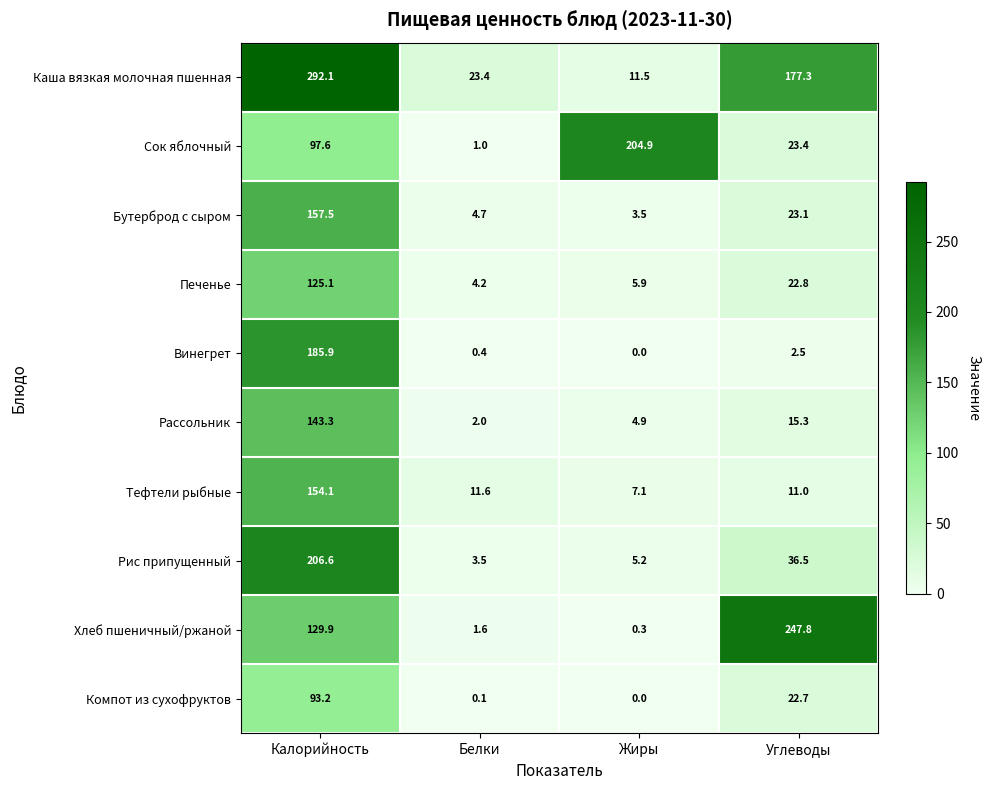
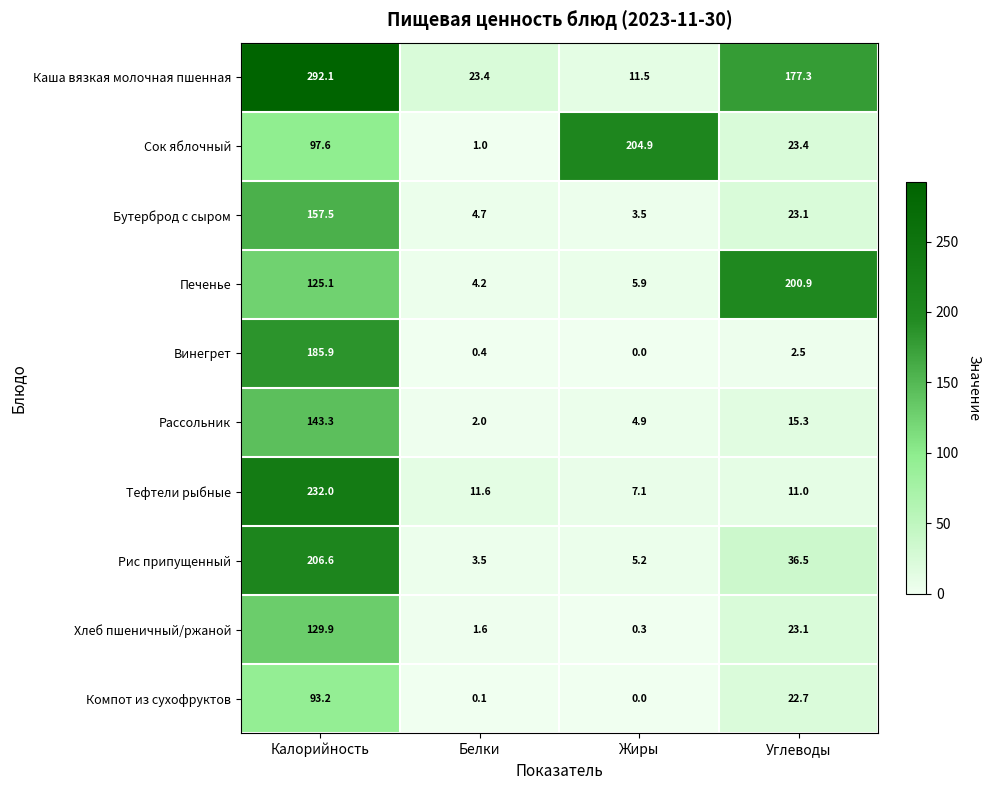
  {
    "Каша вязкая молочная пшенная": {
      "Калорийность": 292.1,
      "Белки": 23.4,
      "Жиры": 11.5,
      "Углеводы": 177.3
    },
    "Сок яблочный": {
      "Калорийность": 97.6,
      "Белки": 1.0,
      "Жиры": 204.9,
      "Углеводы": 23.4
    },
    "Бутерброд с сыром": {
      "Калорийность": 157.5,
      "Белки": 4.7,
      "Жиры": 3.5,
      "Углеводы": 23.1
    },
    "Печенье": {
      "Калорийность": 125.1,
      "Белки": 4.2,
      "Жиры": 5.9,
-     "Углеводы": 22.8
+     "Углеводы": 200.9
    },
    "Винегрет": {
      "Калорийность": 185.9,
      "Белки": 0.4,
      "Жиры": 0.0,
      "Углеводы": 2.5
    },
    "Рассольник": {
      "Калорийность": 143.3,
      "Белки": 2.0,
      "Жиры": 4.9,
      "Углеводы": 15.3
    },
    "Тефтели рыбные": {
-     "Калорийность": 154.1,
+     "Калорийность": 232.0,
      "Белки": 11.6,
      "Жиры": 7.1,
      "Углеводы": 11.0
    },
    "Рис припущенный": {
      "Калорийность": 206.6,
      "Белки": 3.5,
      "Жиры": 5.2,
      "Углеводы": 36.5
    },
    "Хлеб пшеничный/ржаной": {
      "Калорийность": 129.9,
      "Белки": 1.6,
      "Жиры": 0.3,
-     "Углеводы": 247.8
+     "Углеводы": 23.1
    },
    "Компот из сухофруктов": {
      "Калорийность": 93.2,
      "Белки": 0.1,
      "Жиры": 0.0,
      "Углеводы": 22.7
    }
  }
